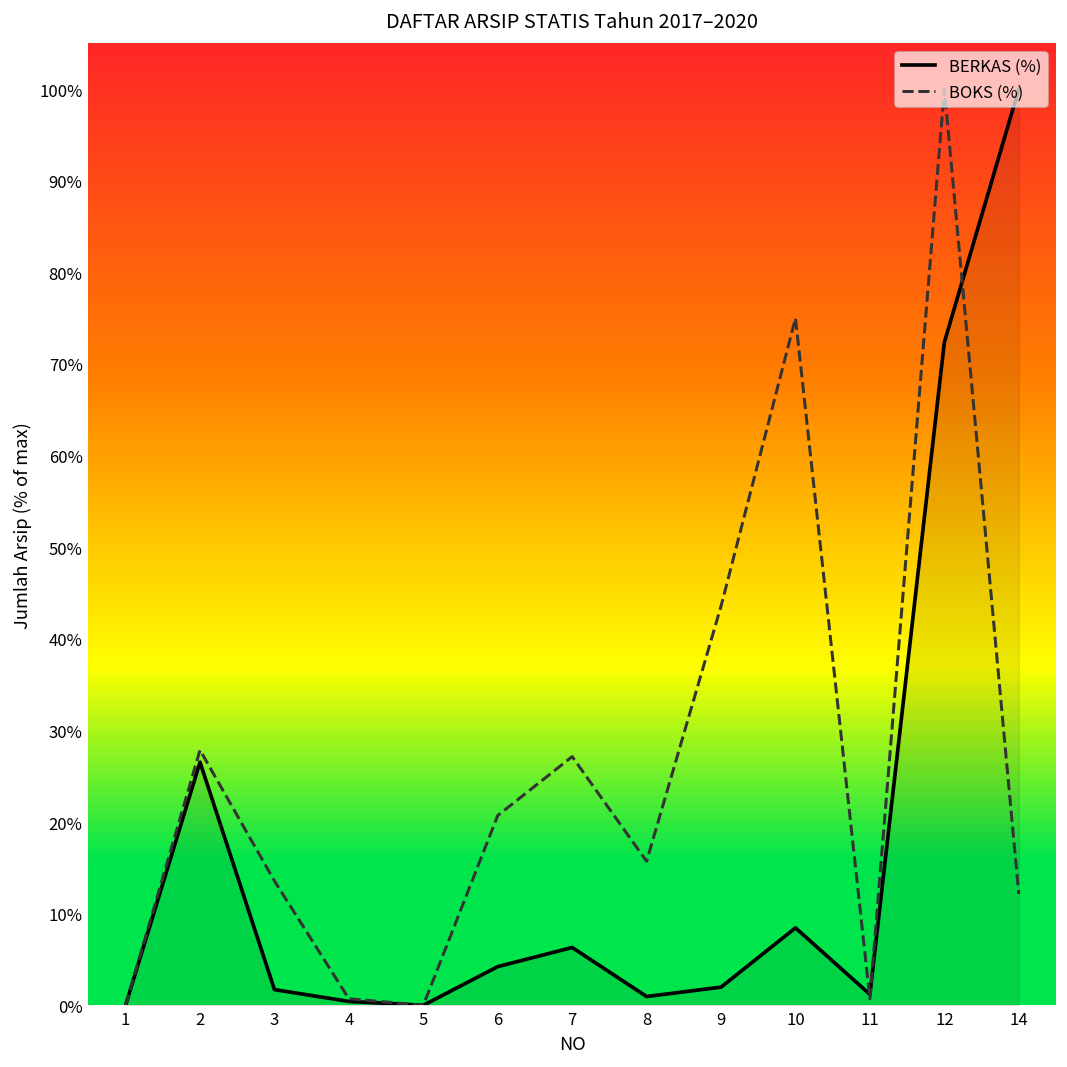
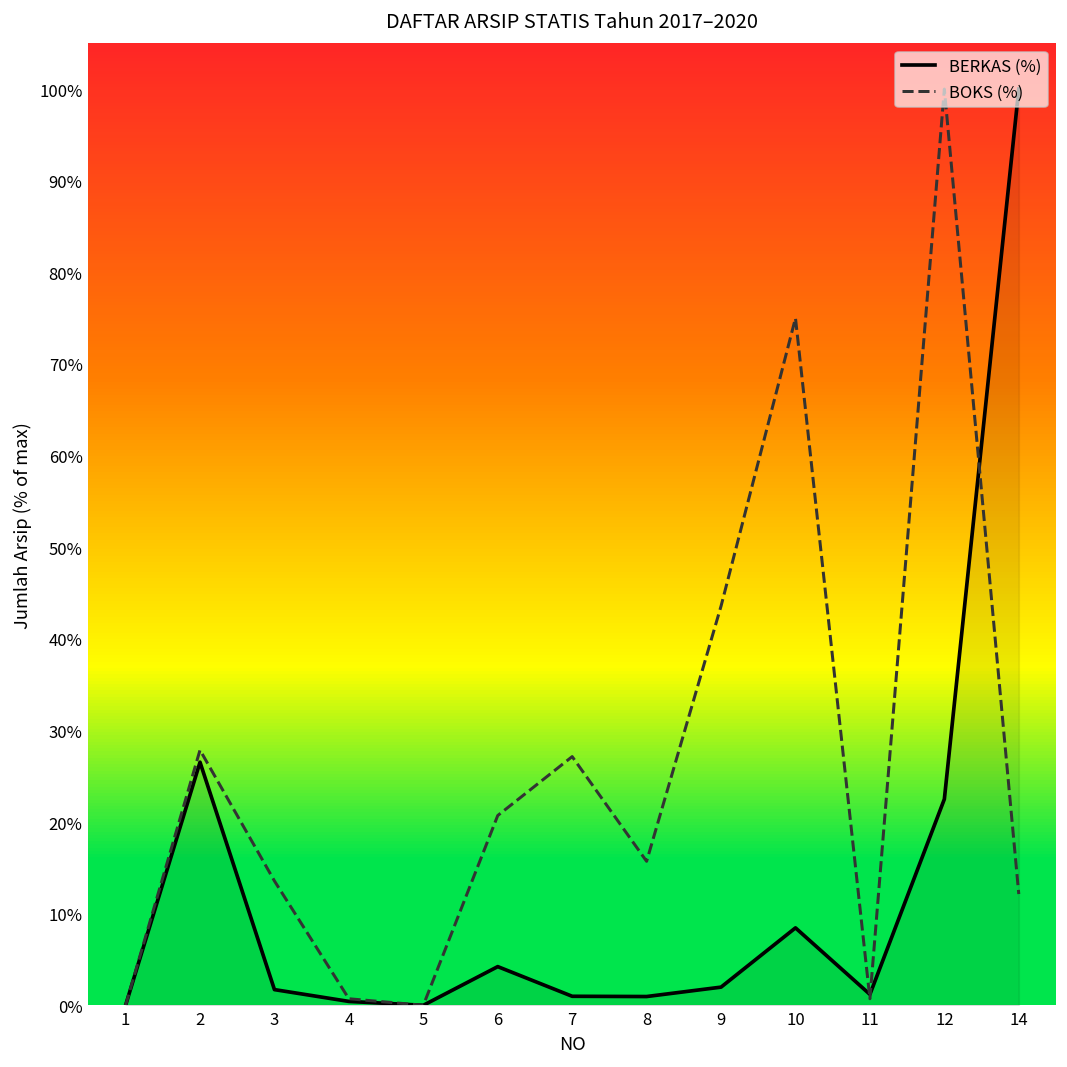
  {
    "BERKAS (%)": {
      "2": "27%",
      "3": "2%",
      "6": "4%",
-     "7": "6%",
+     "7": "1%",
      "8": "1%",
      "9": "2%",
      "10": "8%",
      "11": "1%",
-     "12": "72%"
+     "12": "22%"
    },
    "BOKS (%)": {
      "2": "28%",
      "3": "14%",
      "6": "21%",
      "7": "27%",
      "8": "16%",
      "9": "44%",
      "10": "75%",
      "11": "1%",
      "14": "12%"
    }
  }
